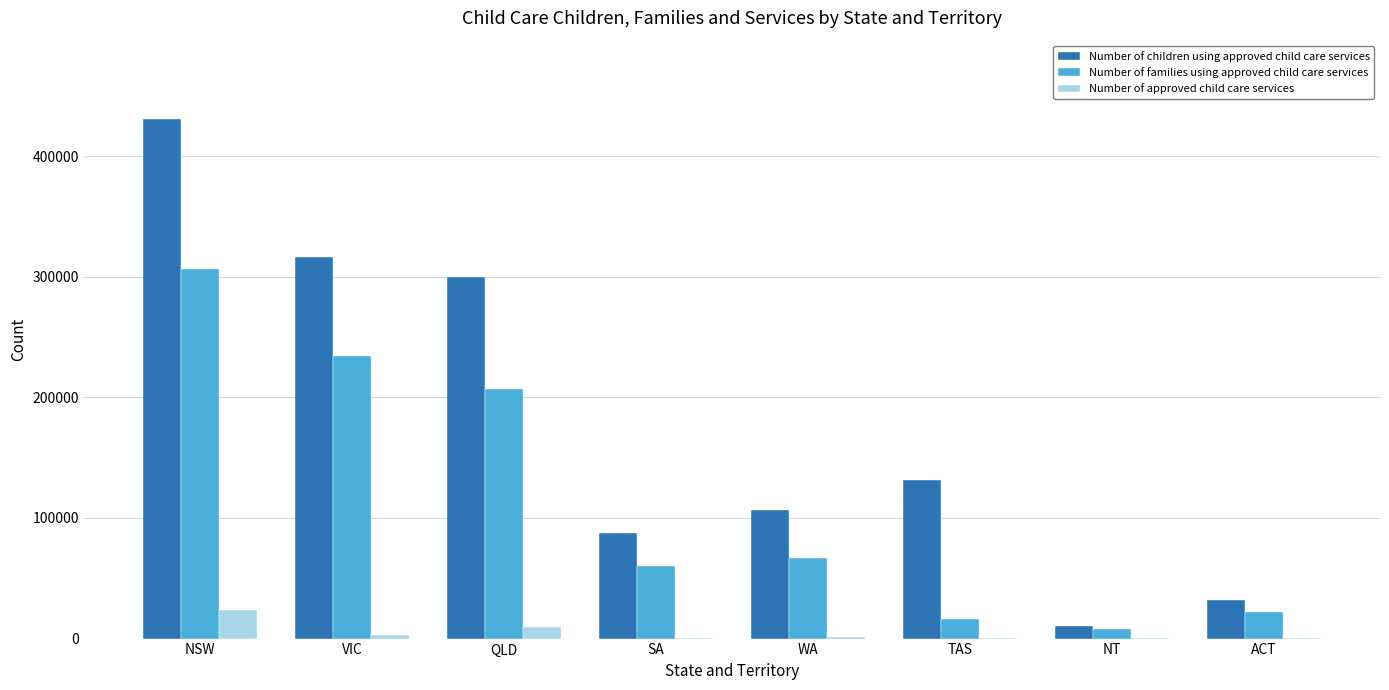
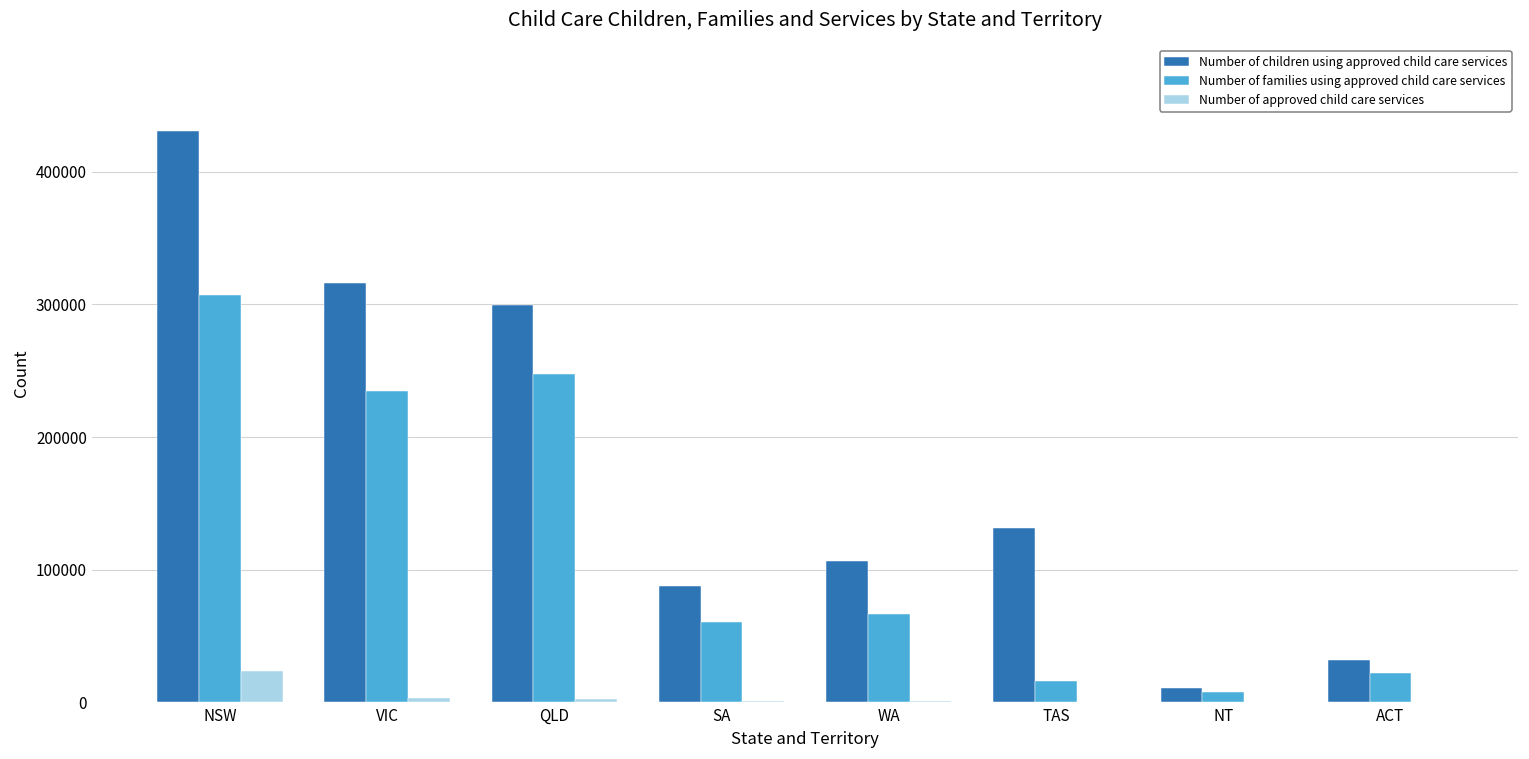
  {
    "Number of children using approved child care services": {
      "NSW": 431000,
      "VIC": 316000,
      "QLD": 300000,
      "SA": 88000,
      "WA": 107000,
      "TAS": 132000,
      "NT": 11000,
      "ACT": 32000
    },
    "Number of families using approved child care services": {
      "NSW": 307000,
      "VIC": 234000,
-     "QLD": 207000,
+     "QLD": 248000,
      "SA": 61000,
      "WA": 66000,
      "TAS": 16000,
      "NT": 8000,
      "ACT": 22000
    },
    "Number of approved child care services": {
      "NSW": 24000,
      "VIC": 3000,
-     "QLD": 9000
+     "QLD": 3000
    }
  }
